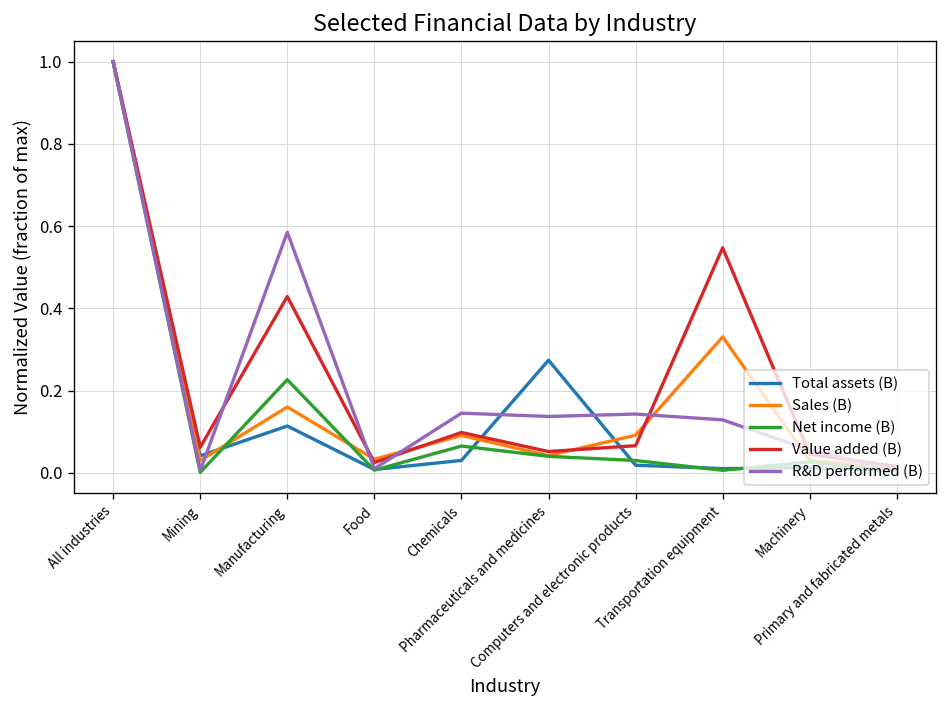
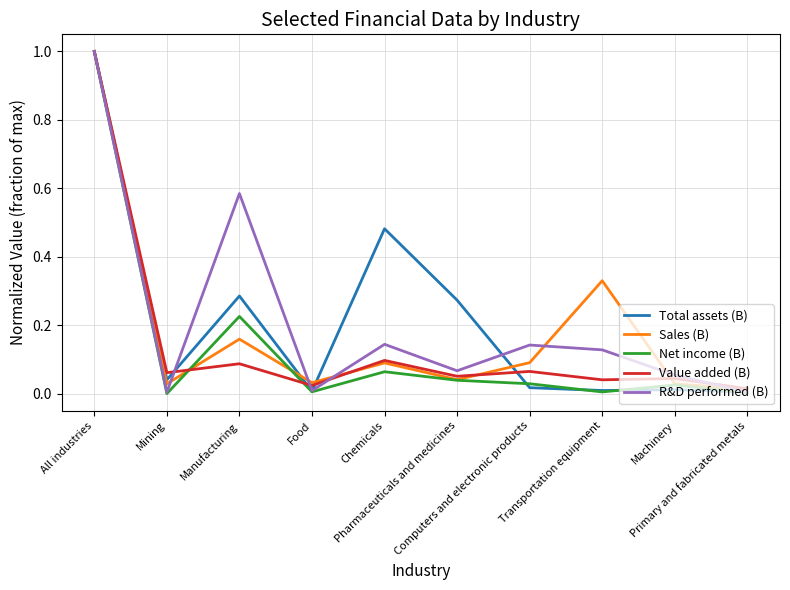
  {
    "Total assets (B)": {
      "Mining": 0.04,
-     "Manufacturing": 0.11,
-     "Chemicals": 0.03,
+     "Manufacturing": 0.29,
+     "Chemicals": 0.48,
      "Pharmaceuticals and medicines": 0.27,
      "Computers and electronic products": 0.02
    },
    "Sales (B)": {
      "Mining": 0.03,
      "Manufacturing": 0.16,
      "Food": 0.03,
      "Computers and electronic products": 0.09,
      "Transportation equipment": 0.33
    },
    "Net income (B)": {
      "Manufacturing": 0.23,
      "Chemicals": 0.06,
      "Computers and electronic products": 0.03
    },
    "Value added (B)": {
      "Mining": 0.06,
-     "Manufacturing": 0.43,
+     "Manufacturing": 0.09,
      "Food": 0.02,
      "Pharmaceuticals and medicines": 0.05,
      "Computers and electronic products": 0.07,
-     "Transportation equipment": 0.55
+     "Transportation equipment": 0.04
    },
    "R&D performed (B)": {
      "Manufacturing": 0.59,
      "Chemicals": 0.14,
-     "Pharmaceuticals and medicines": 0.14,
+     "Pharmaceuticals and medicines": 0.07,
      "Computers and electronic products": 0.14,
      "Transportation equipment": 0.13
    }
  }
